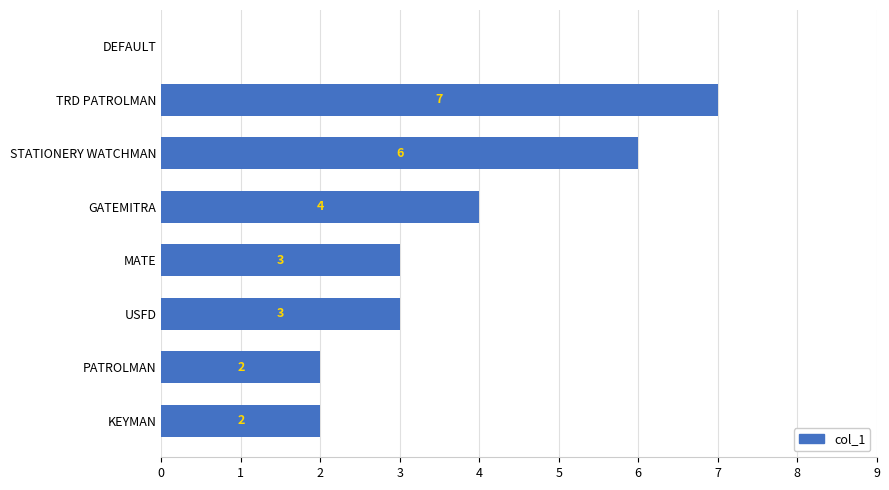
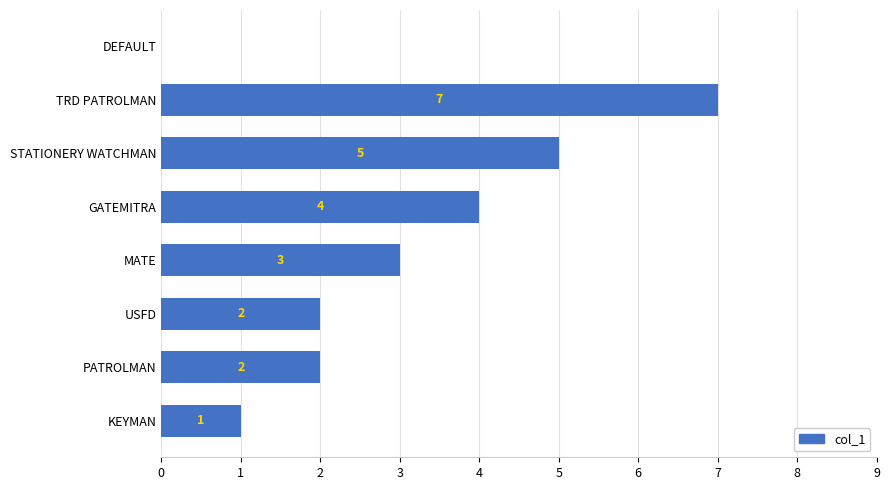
  {
    "TRD PATROLMAN": 7,
-   "STATIONERY WATCHMAN": 6,
+   "STATIONERY WATCHMAN": 5,
    "GATEMITRA": 4,
    "MATE": 3,
-   "USFD": 3,
+   "USFD": 2,
    "PATROLMAN": 2,
-   "KEYMAN": 2
+   "KEYMAN": 1
  }
